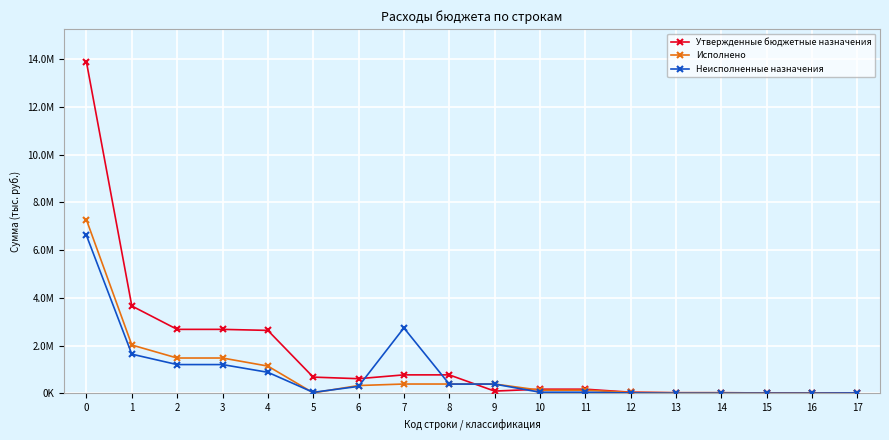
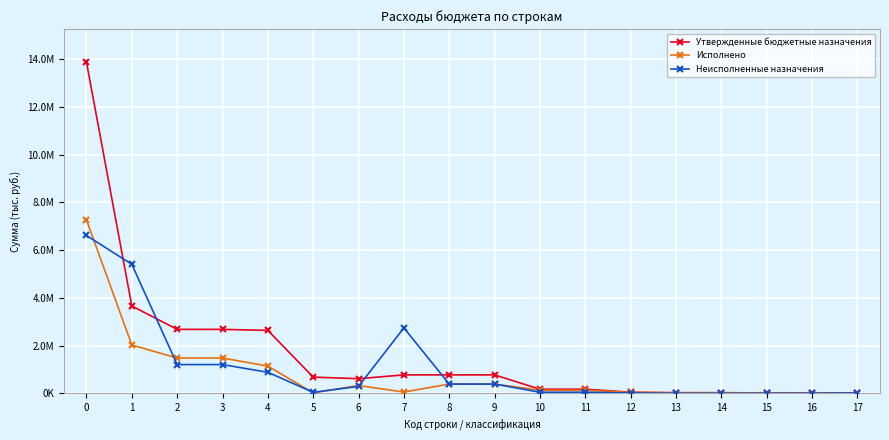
  {
    "Утвержденные бюджетные назначения": {
      "0": 13900000,
      "1": 3700000,
      "2": 2700000,
      "3": 2700000,
      "4": 2600000,
      "5": 700000,
      "6": 600000,
      "7": 800000,
      "8": 800000,
-     "9": 100000
+     "9": 800000
    },
    "Исполнено": {
      "0": 7300000,
      "1": 2000000,
      "2": 1500000,
      "3": 1500000,
      "4": 1100000,
-     "7": 400000
+     "7": 0
    },
    "Неисполненные назначения": {
      "0": 6600000,
-     "1": 1600000,
+     "1": 5400000,
      "2": 1200000,
      "3": 1200000,
      "4": 900000,
      "7": 2700000
    }
  }
